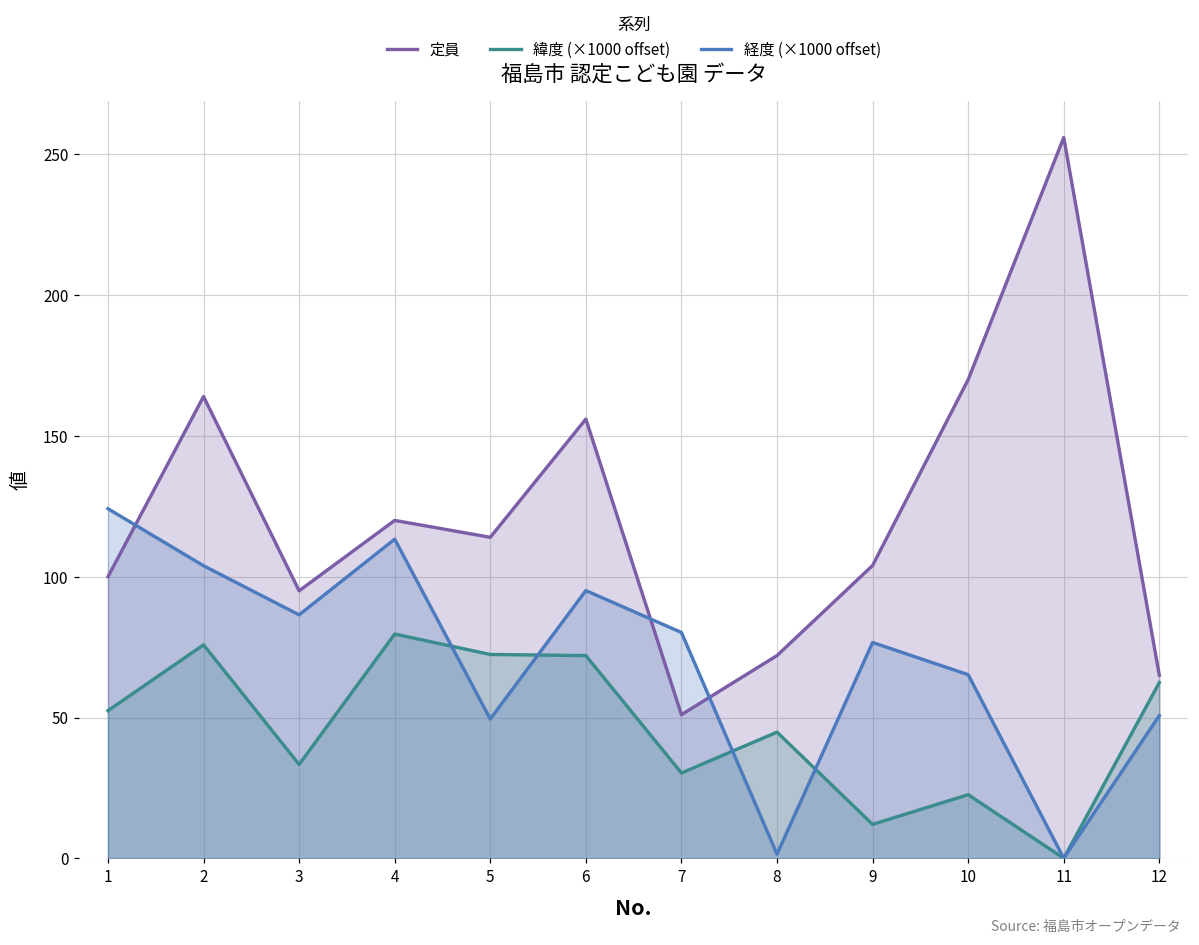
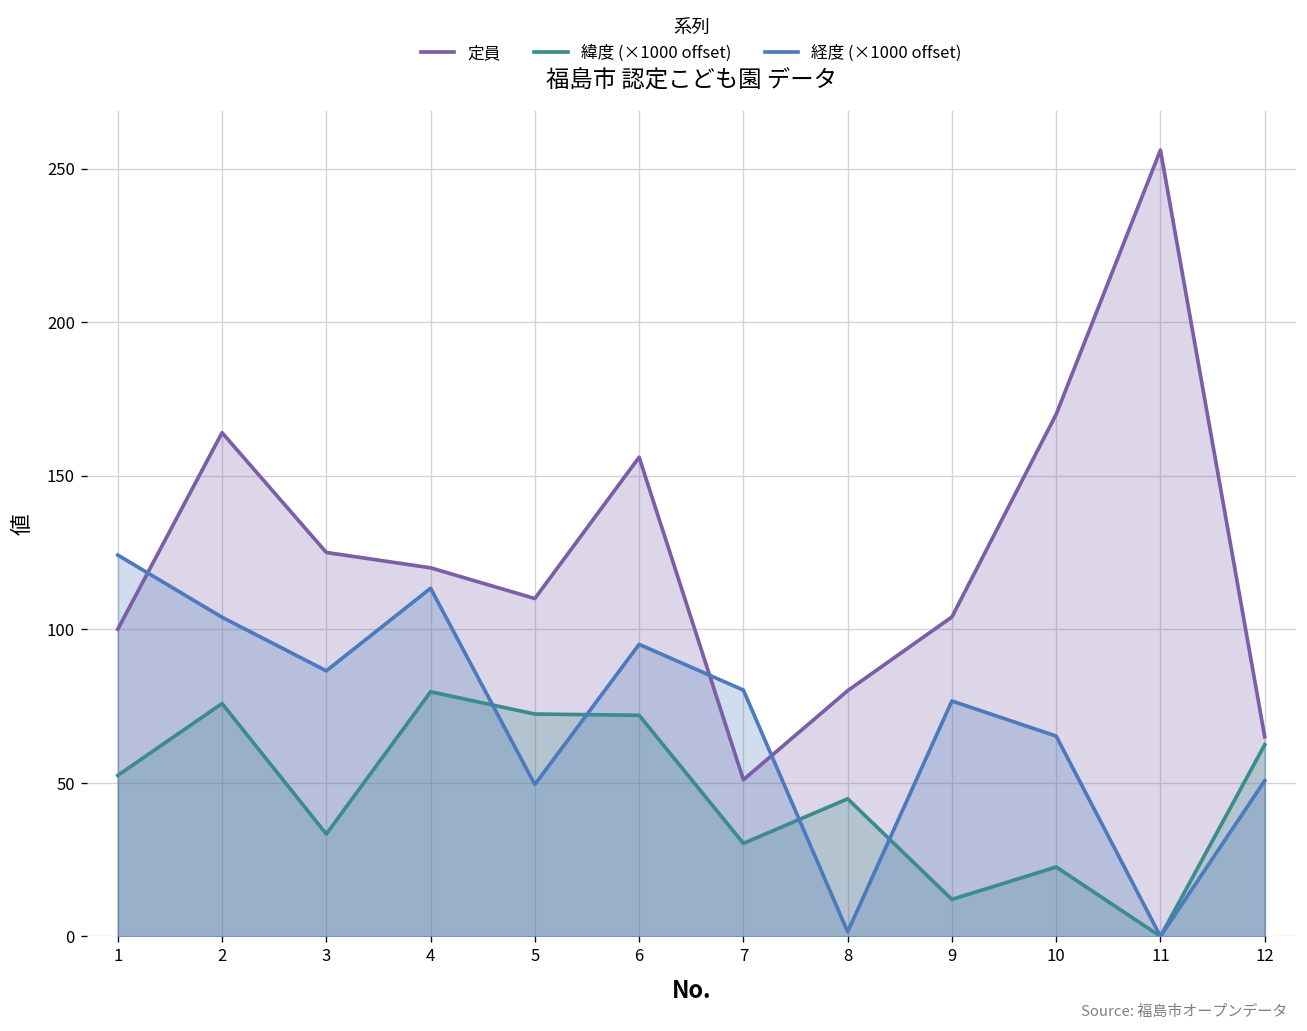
  {
    "定員": {
      "1": 100,
      "2": 164,
-     "3": 95,
+     "3": 125,
      "4": 120,
-     "5": 114,
+     "5": 110,
      "6": 156,
      "7": 51,
-     "8": 72,
+     "8": 80,
      "9": 104,
      "10": 170,
      "11": 256,
      "12": 65
    }
  }
